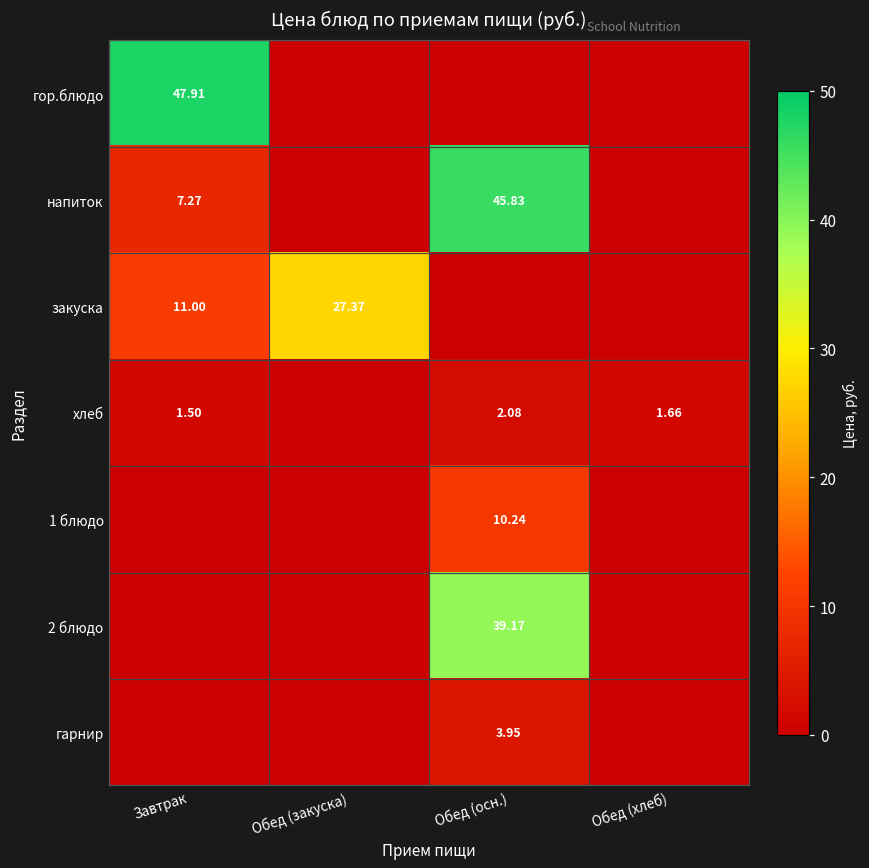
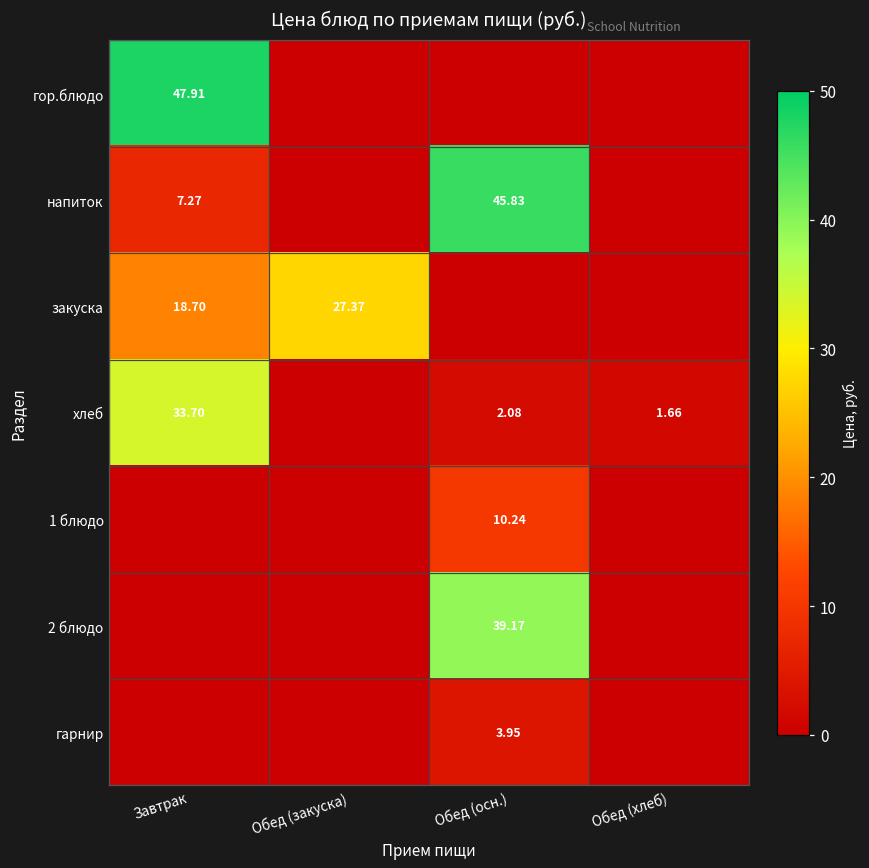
  {
    "гор.блюдо": {
      "Завтрак": 47.91
    },
    "напиток": {
      "Завтрак": 7.27,
      "Обед (осн.)": 45.83
    },
    "закуска": {
-     "Завтрак": 11.00,
+     "Завтрак": 18.70,
      "Обед (закуска)": 27.37
    },
    "хлеб": {
-     "Завтрак": 1.50,
+     "Завтрак": 33.70,
      "Обед (осн.)": 2.08,
      "Обед (хлеб)": 1.66
    },
    "1 блюдо": {
      "Обед (осн.)": 10.24
    },
    "2 блюдо": {
      "Обед (осн.)": 39.17
    },
    "гарнир": {
      "Обед (осн.)": 3.95
    }
  }
